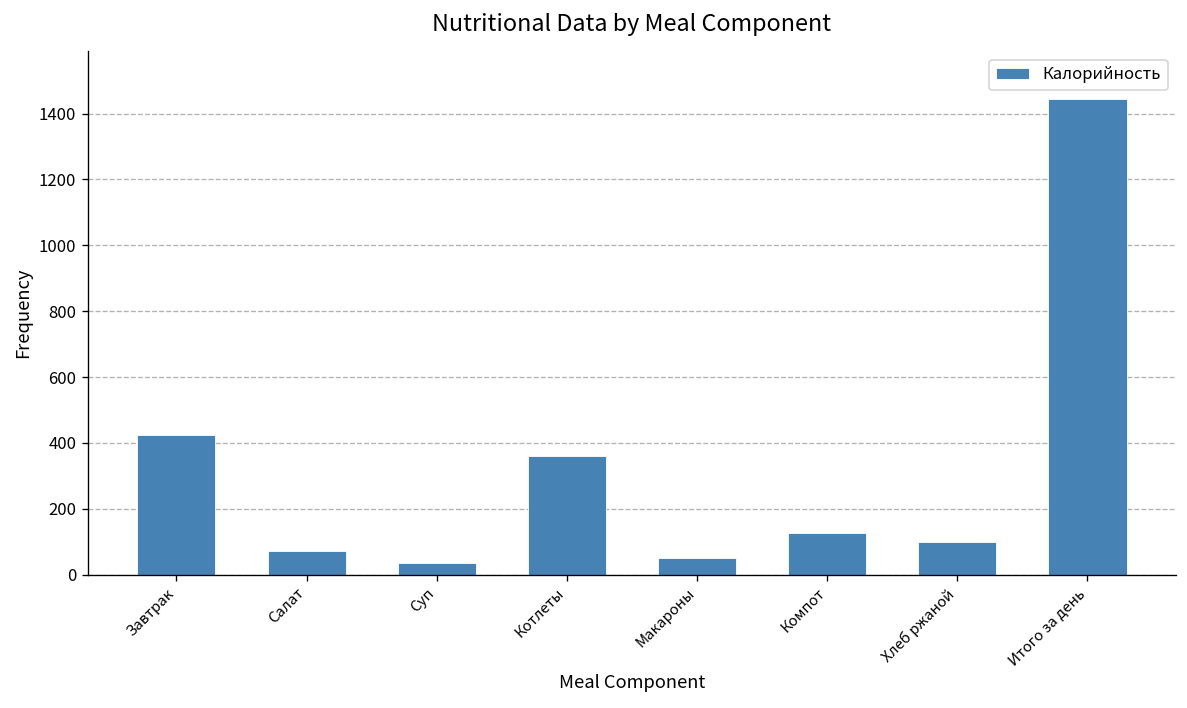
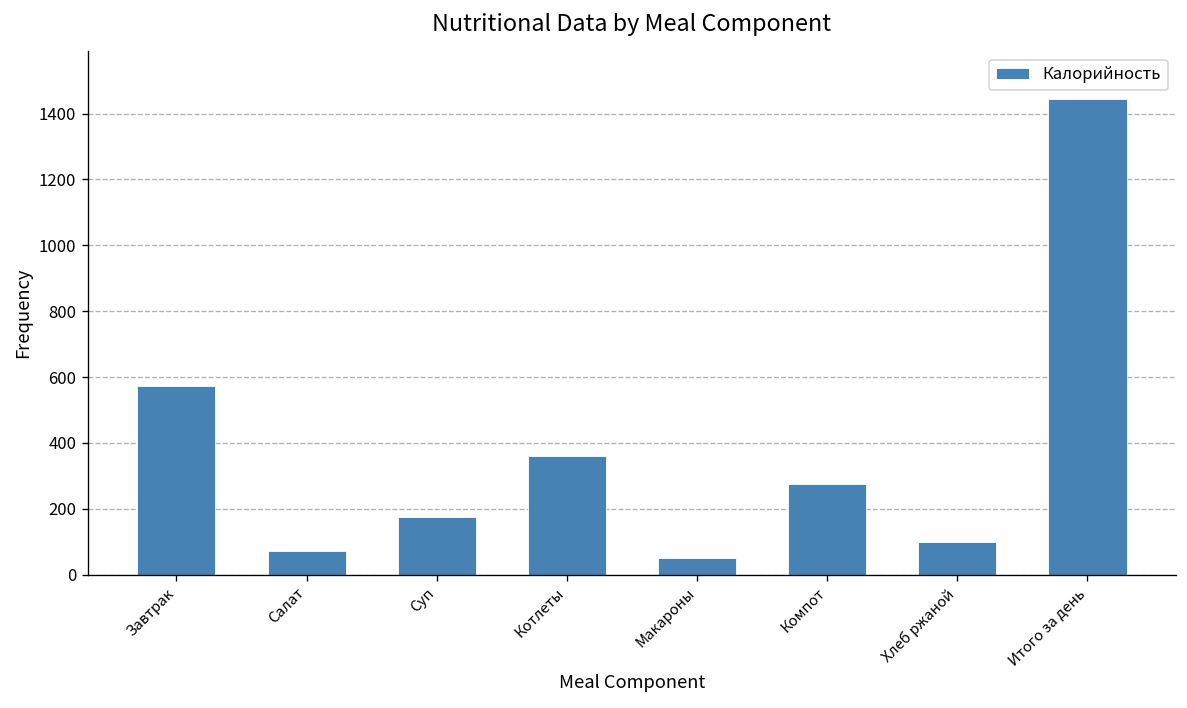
  {
-   "Завтрак": 420,
+   "Завтрак": 570,
    "Салат": 70,
-   "Суп": 40,
+   "Суп": 180,
    "Котлеты": 360,
    "Макароны": 50,
-   "Компот": 130,
+   "Компот": 280,
    "Хлеб ржаной": 100,
    "Итого за день": 1440
  }
